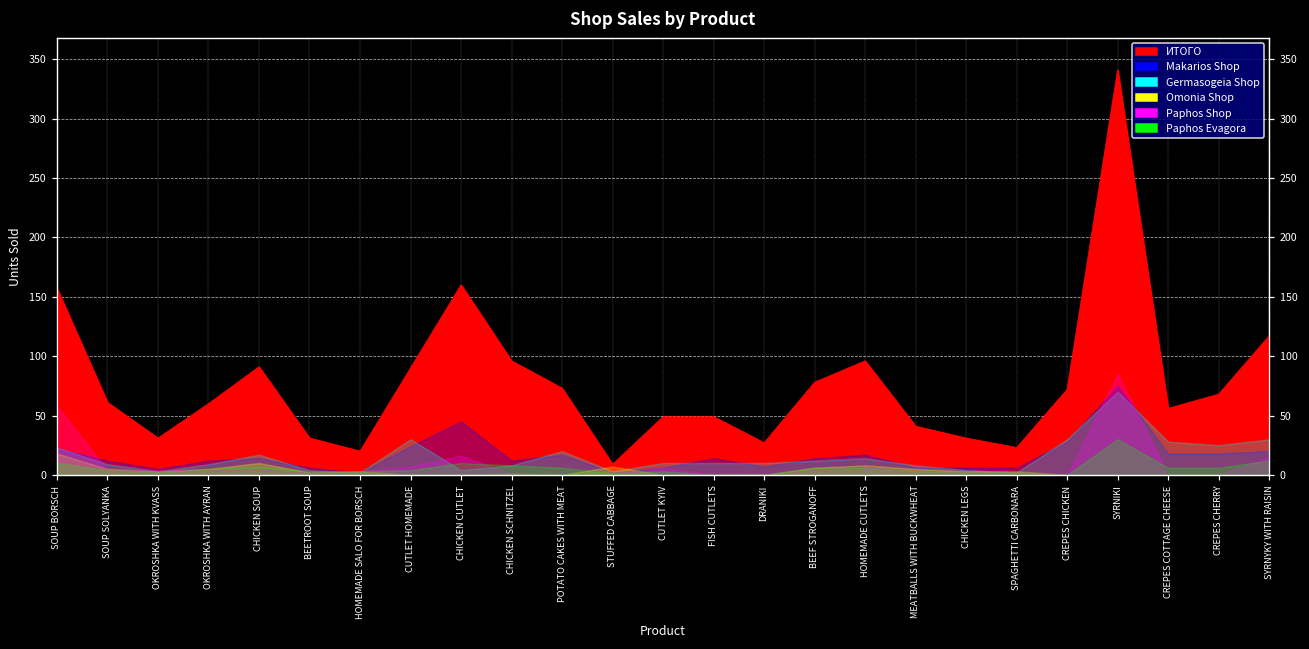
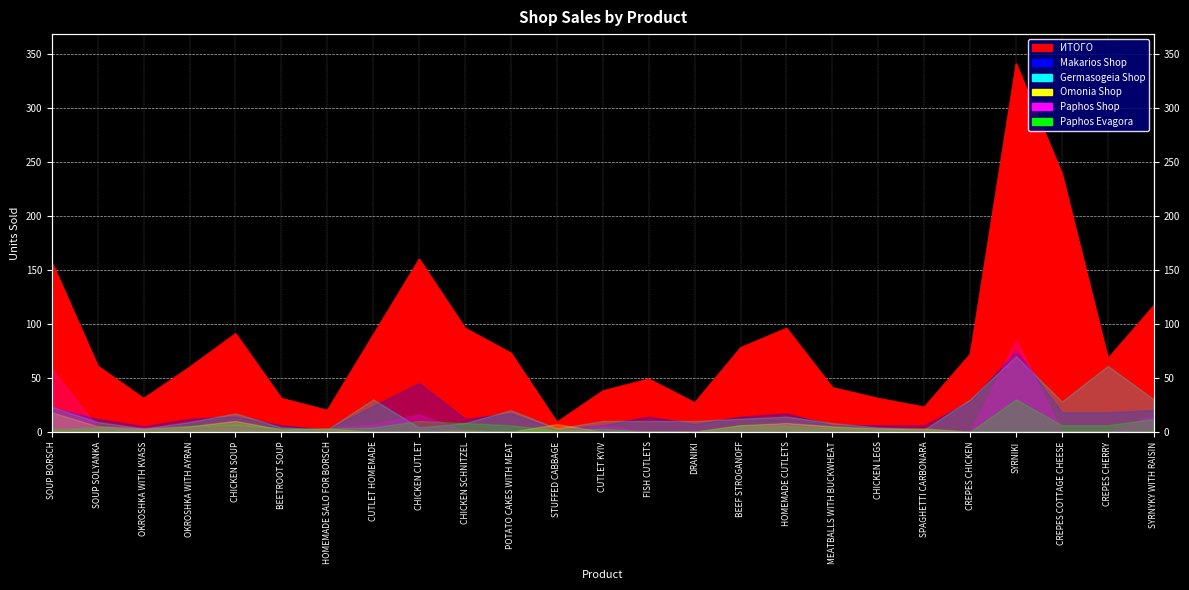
  {
    "ИТОГО": {
      "SOUP BORSCH": 157,
      "SOUP SOLYANKA": 61,
      "OKROSHKA WITH KVASS": 31,
      "OKROSHKA WITH AYRAN": 60,
      "CHICKEN SOUP": 91,
      "BEETROOT SOUP": 31,
      "HOMEMADE SALO FOR BORSCH": 20,
      "CUTLET HOMEMADE": 90,
      "CHICKEN CUTLET": 160,
      "CHICKEN SCHNITZEL": 96,
      "POTATO CAKES WITH MEAT": 73,
-     "CUTLET KYIV": 49,
+     "CUTLET KYIV": 38,
      "FISH CUTLETS": 49,
      "DRANIKI": 27,
      "BEEF STROGANOFF": 78,
      "HOMEMADE CUTLETS": 96,
      "MEATBALLS WITH BUCKWHEAT": 41,
      "CHICKEN LEGS": 31,
      "SPAGHETTI CARBONARA": 23,
      "CREPES CHICKEN": 72,
      "SYRNIKI": 341,
-     "CREPES COTTAGE CHEESE": 56,
+     "CREPES COTTAGE CHEESE": 239,
      "CREPES CHERRY": 68,
      "SYRNYKY WITH RAISIN": 117
    },
    "Makarios Shop": {
      "SOUP SOLYANKA": 12,
      "OKROSHKA WITH AYRAN": 12,
      "CHICKEN SOUP": 14,
      "CUTLET HOMEMADE": 24,
      "CHICKEN CUTLET": 45,
      "CHICKEN SCHNITZEL": 12,
      "POTATO CAKES WITH MEAT": 17,
      "FISH CUTLETS": 14,
      "DRANIKI": 7,
      "HOMEMADE CUTLETS": 17,
      "SPAGHETTI CARBONARA": 6,
      "SYRNIKI": 75,
      "CREPES COTTAGE CHEESE": 18,
      "CREPES CHERRY": 18,
      "SYRNYKY WITH RAISIN": 20
    },
    "Germasogeia Shop": {
      "SOUP SOLYANKA": 9,
      "OKROSHKA WITH AYRAN": 9,
      "CHICKEN SOUP": 17,
      "CUTLET HOMEMADE": 30,
      "CHICKEN CUTLET": 4,
      "POTATO CAKES WITH MEAT": 20,
      "CUTLET KYIV": 10,
      "FISH CUTLETS": 10,
      "DRANIKI": 10,
      "HOMEMADE CUTLETS": 14,
      "SYRNIKI": 70,
      "CREPES COTTAGE CHEESE": 28,
-     "CREPES CHERRY": 25,
+     "CREPES CHERRY": 61,
      "SYRNYKY WITH RAISIN": 30
    },
    "Omonia Shop": {
      "SOUP BORSCH": 18,
      "CHICKEN SOUP": 10,
      "CUTLET HOMEMADE": 0,
      "CHICKEN CUTLET": 0,
      "CUTLET KYIV": 0,
      "SYRNIKI": 0,
      "SYRNYKY WITH RAISIN": 0
    },
    "Paphos Shop": {
      "SOUP BORSCH": 58,
      "CUTLET HOMEMADE": 7,
      "CHICKEN CUTLET": 16,
      "SYRNIKI": 85,
      "SYRNYKY WITH RAISIN": 15
    },
    "Paphos Evagora": {
-     "SOUP BORSCH": 10,
+     "SOUP BORSCH": 2,
      "CUTLET HOMEMADE": 4,
      "CHICKEN CUTLET": 10,
      "POTATO CAKES WITH MEAT": 6,
      "CUTLET KYIV": 3,
      "SYRNIKI": 30,
      "CREPES COTTAGE CHEESE": 6,
      "CREPES CHERRY": 6,
      "SYRNYKY WITH RAISIN": 12
    }
  }
